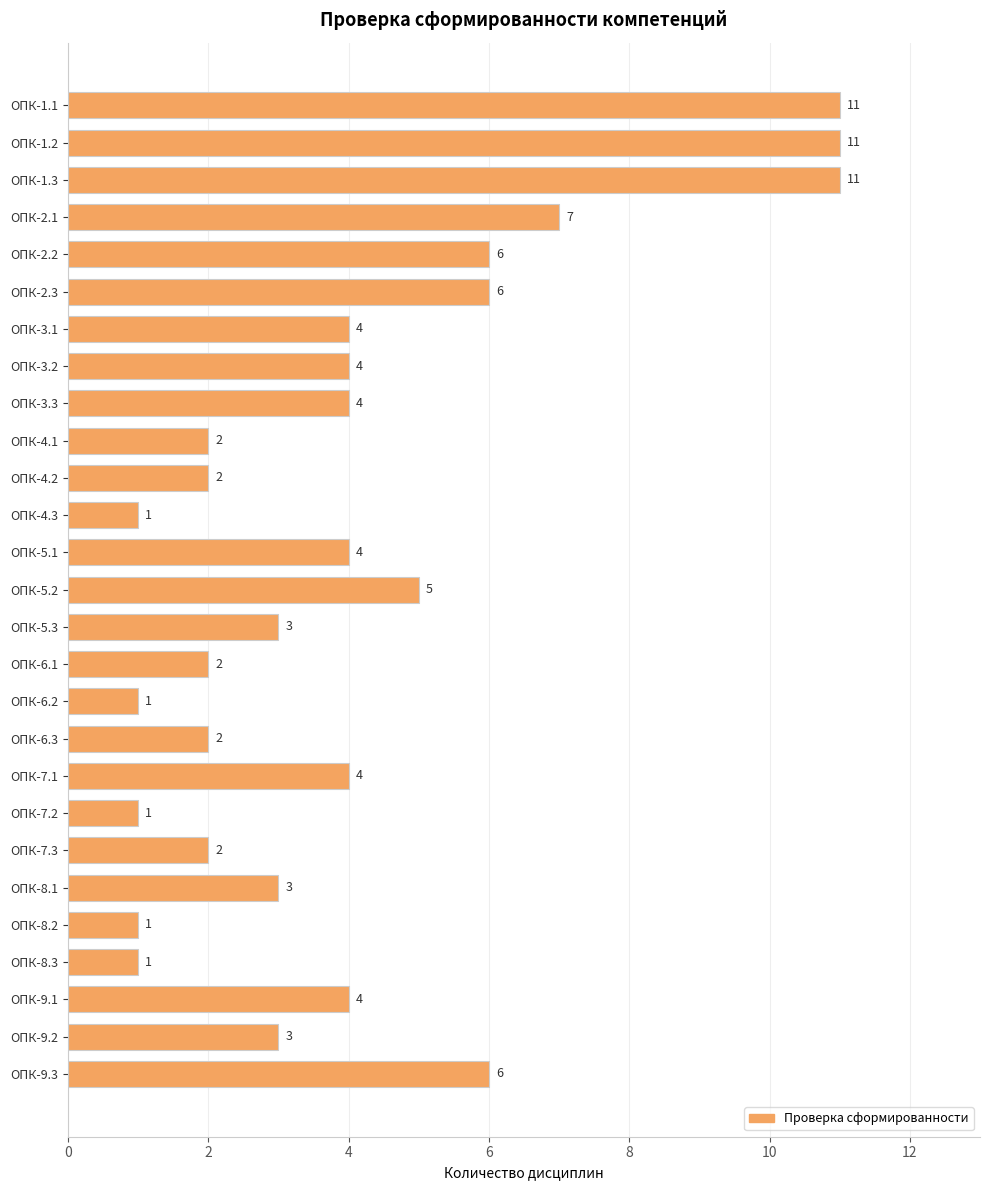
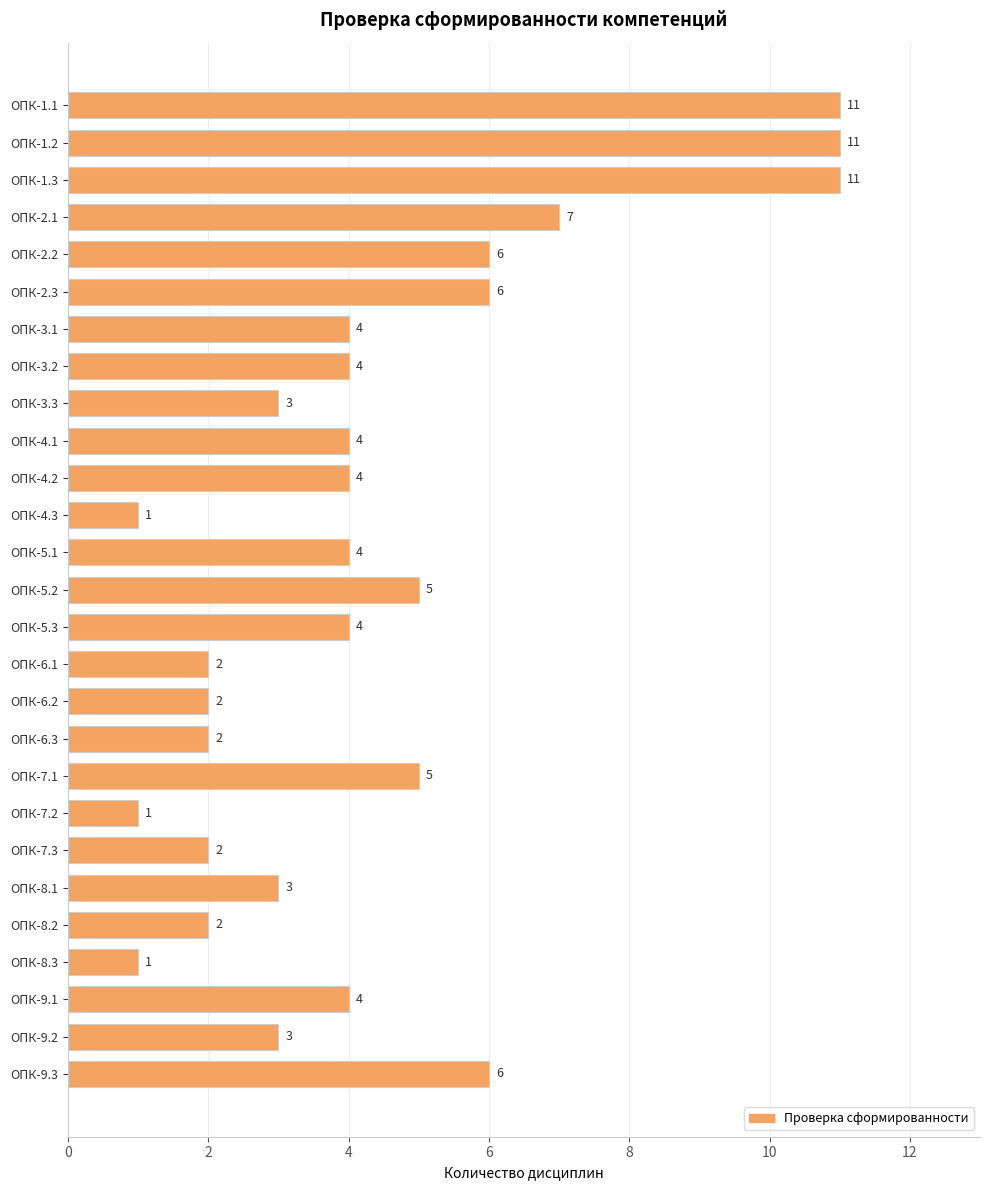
  {
    "ОПК-1.1": 11,
    "ОПК-1.2": 11,
    "ОПК-1.3": 11,
    "ОПК-2.1": 7,
    "ОПК-2.2": 6,
    "ОПК-2.3": 6,
    "ОПК-3.1": 4,
    "ОПК-3.2": 4,
-   "ОПК-3.3": 4,
-   "ОПК-4.1": 2,
-   "ОПК-4.2": 2,
+   "ОПК-3.3": 3,
+   "ОПК-4.1": 4,
+   "ОПК-4.2": 4,
    "ОПК-4.3": 1,
    "ОПК-5.1": 4,
    "ОПК-5.2": 5,
-   "ОПК-5.3": 3,
+   "ОПК-5.3": 4,
    "ОПК-6.1": 2,
-   "ОПК-6.2": 1,
+   "ОПК-6.2": 2,
    "ОПК-6.3": 2,
-   "ОПК-7.1": 4,
+   "ОПК-7.1": 5,
    "ОПК-7.2": 1,
    "ОПК-7.3": 2,
    "ОПК-8.1": 3,
-   "ОПК-8.2": 1,
+   "ОПК-8.2": 2,
    "ОПК-8.3": 1,
    "ОПК-9.1": 4,
    "ОПК-9.2": 3,
    "ОПК-9.3": 6
  }
